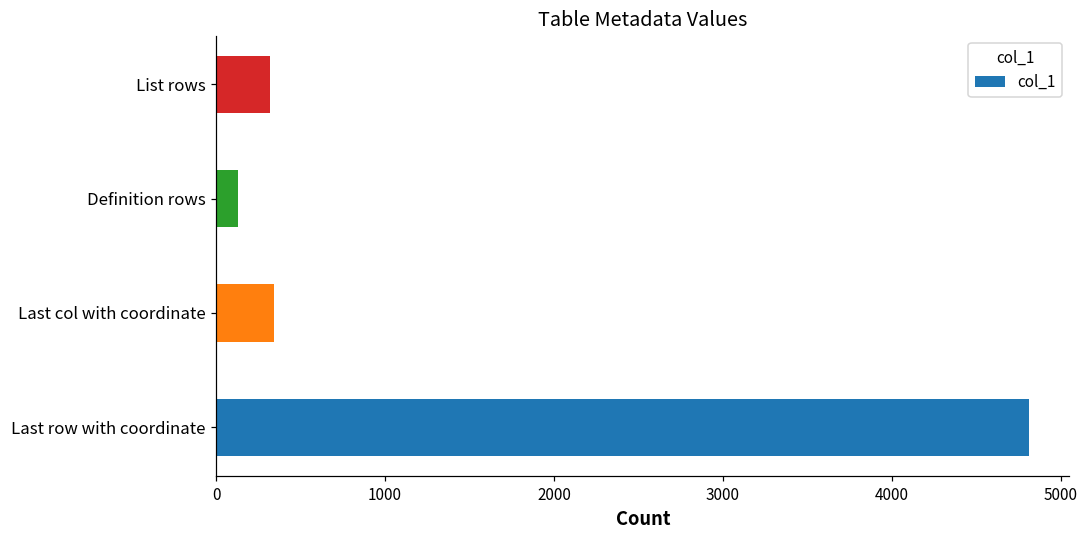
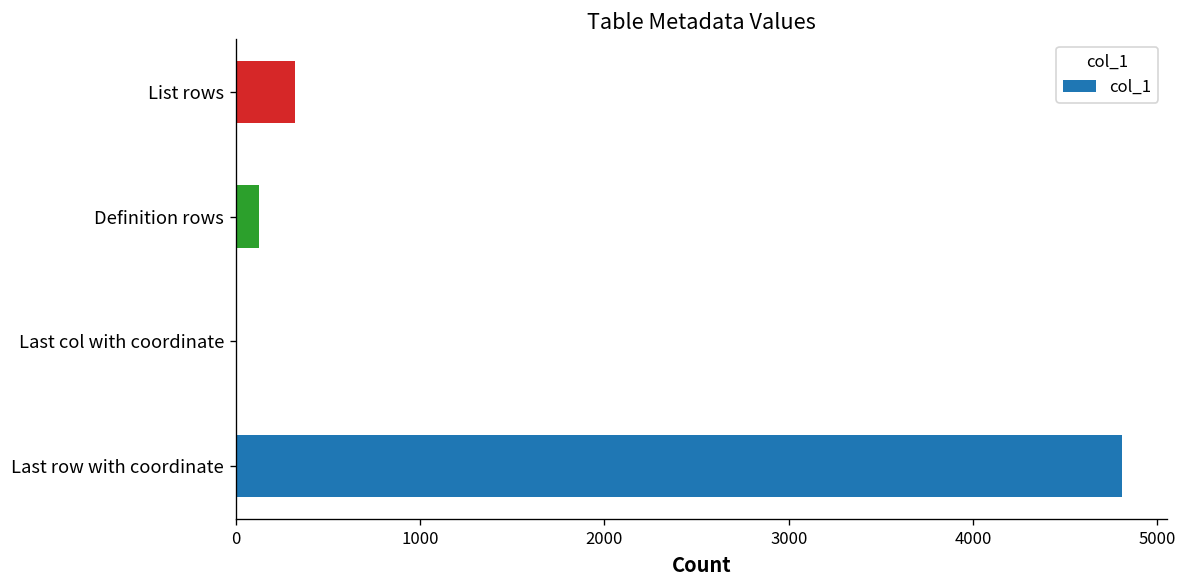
  {
    "List rows": 320,
    "Definition rows": 130,
-   "Last col with coordinate": 340,
+   "Last col with coordinate": 0,
    "Last row with coordinate": 4810
  }
